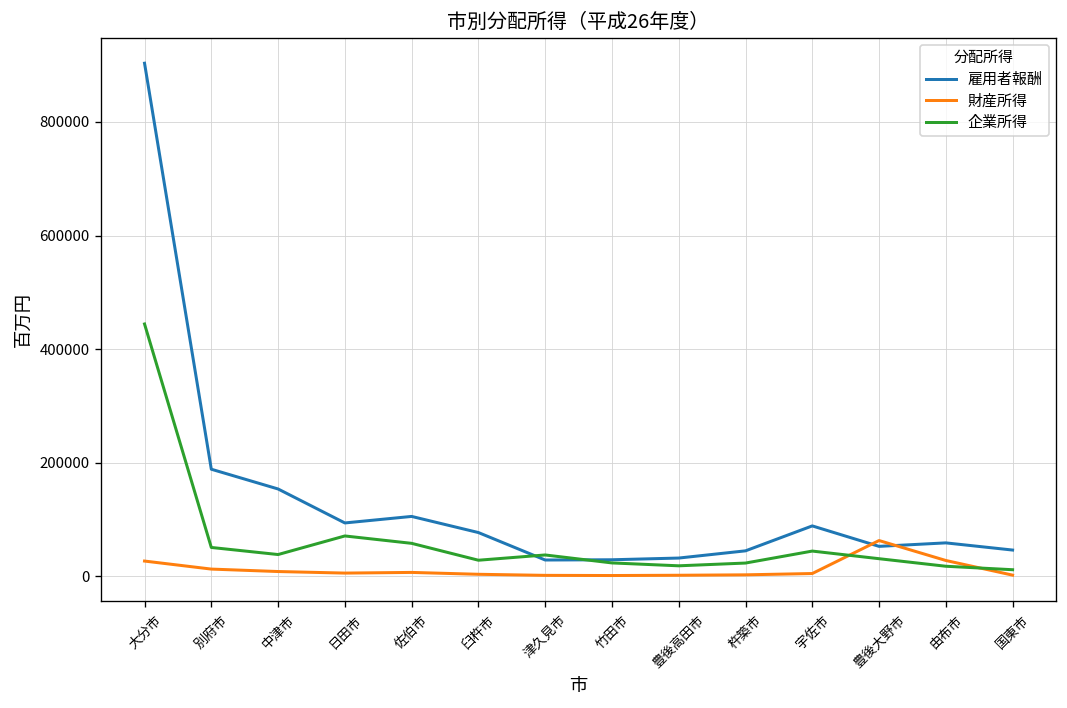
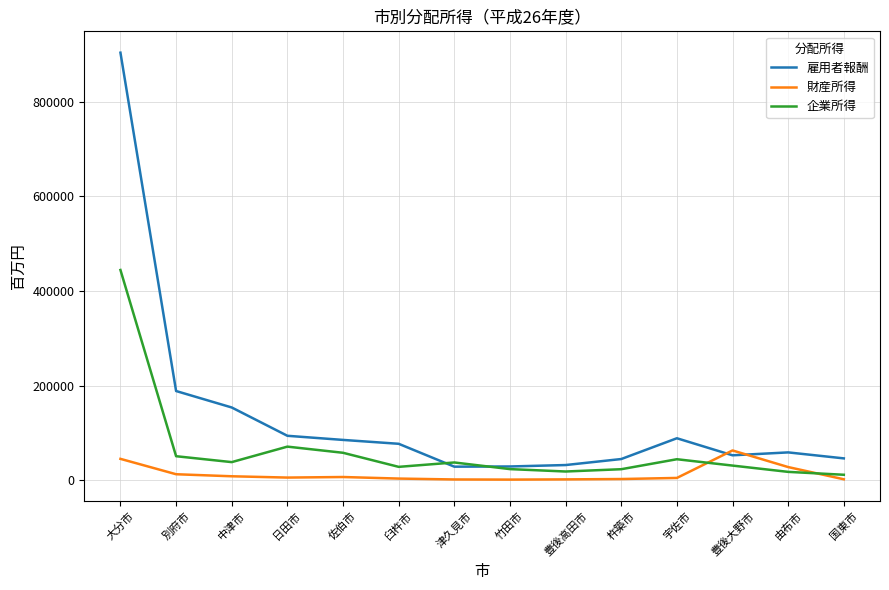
  {
    "雇用者報酬": {
      "大分市": 900000,
      "別府市": 190000,
      "中津市": 150000,
      "日田市": 90000,
-     "佐伯市": 110000,
+     "佐伯市": 90000,
      "臼杵市": 80000,
      "津久見市": 30000,
      "竹田市": 30000,
      "豊後高田市": 30000,
      "杵築市": 40000,
      "宇佐市": 90000,
      "豊後大野市": 50000,
      "由布市": 60000,
      "国東市": 50000
    },
    "財産所得": {
-     "大分市": 30000,
+     "大分市": 50000,
      "別府市": 10000,
      "中津市": 10000,
      "日田市": 10000,
      "佐伯市": 10000,
      "臼杵市": 0,
      "津久見市": 0,
      "竹田市": 0,
      "豊後高田市": 0,
      "杵築市": 0,
      "宇佐市": 10000,
      "豊後大野市": 60000,
      "由布市": 30000,
      "国東市": 0
    },
    "企業所得": {
      "大分市": 440000,
      "別府市": 50000,
      "中津市": 40000,
      "日田市": 70000,
      "佐伯市": 60000,
      "臼杵市": 30000,
      "津久見市": 40000,
      "竹田市": 20000,
      "豊後高田市": 20000,
      "杵築市": 20000,
      "宇佐市": 40000,
      "豊後大野市": 30000,
      "由布市": 20000,
      "国東市": 10000
    }
  }
